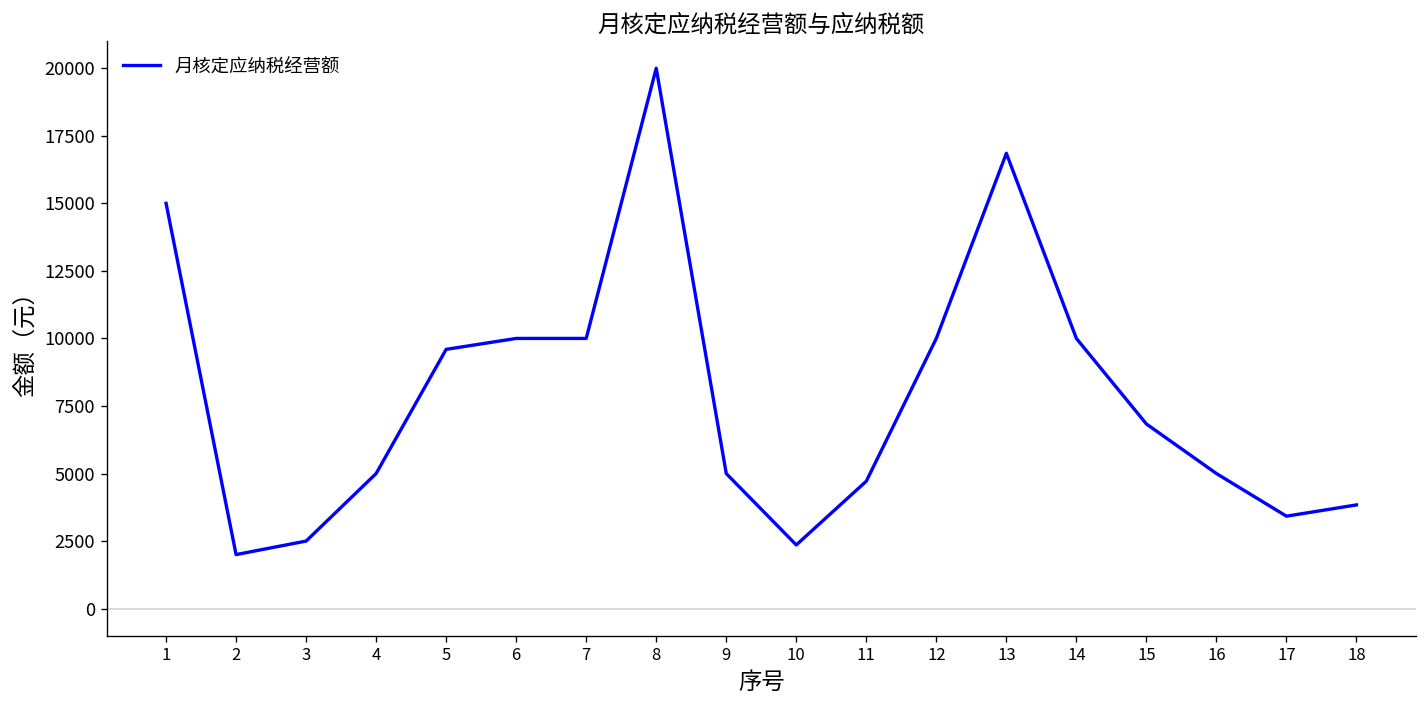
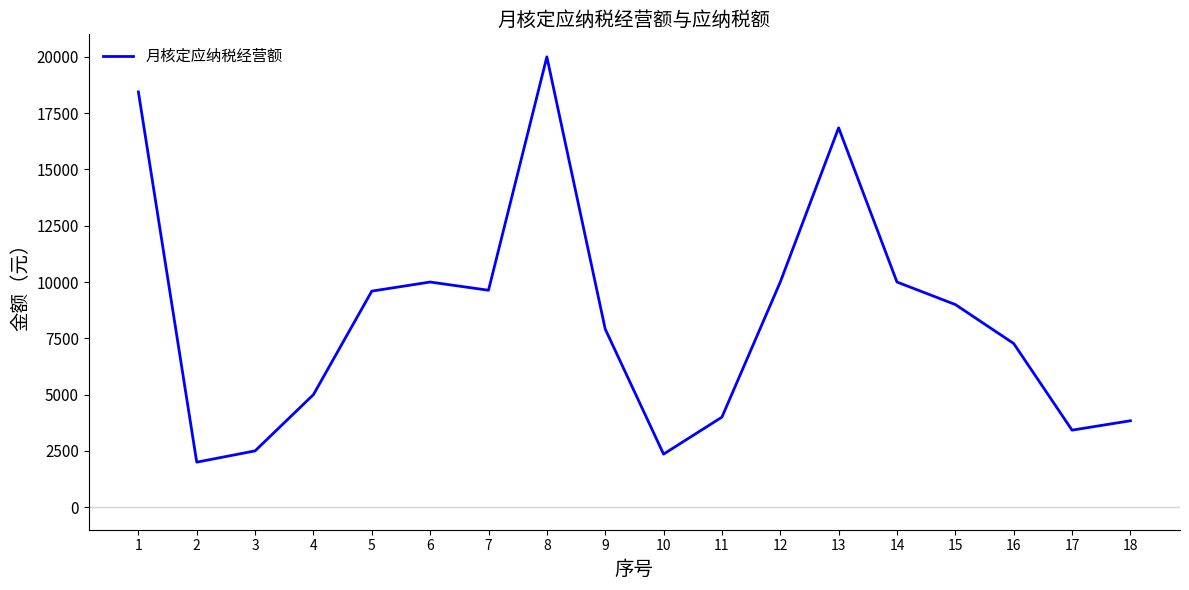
  {
-   "1": 15000,
+   "1": 18400,
    "2": 2000,
    "3": 2500,
    "4": 5000,
    "5": 9600,
    "6": 10000,
-   "7": 10000,
+   "7": 9600,
    "8": 20000,
-   "9": 5000,
+   "9": 7900,
    "10": 2400,
-   "11": 4700,
+   "11": 4000,
    "12": 10000,
    "13": 16900,
    "14": 10000,
-   "15": 6800,
-   "16": 5000,
+   "15": 9000,
+   "16": 7300,
    "17": 3400,
    "18": 3800
  }
